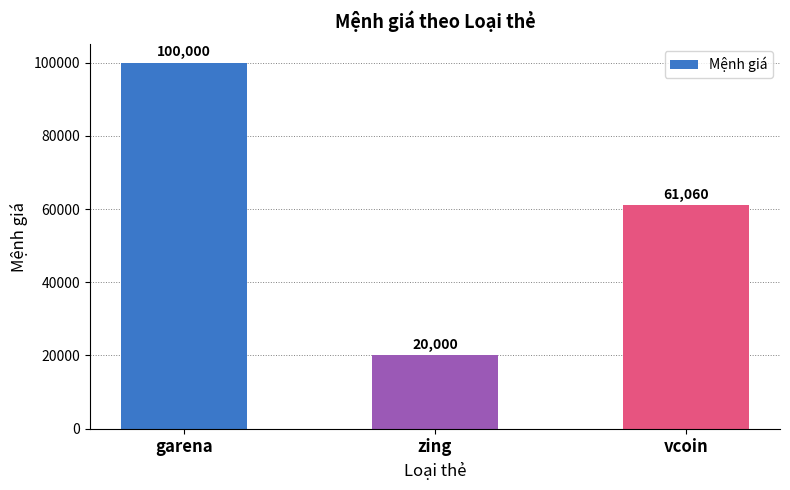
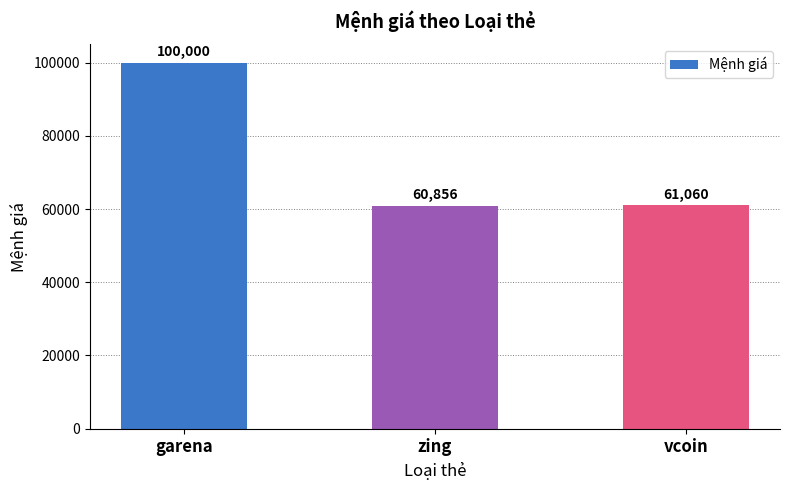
  {
    "garena": "100,000",
-   "zing": "20,000",
+   "zing": "60,856",
    "vcoin": "61,060"
  }
